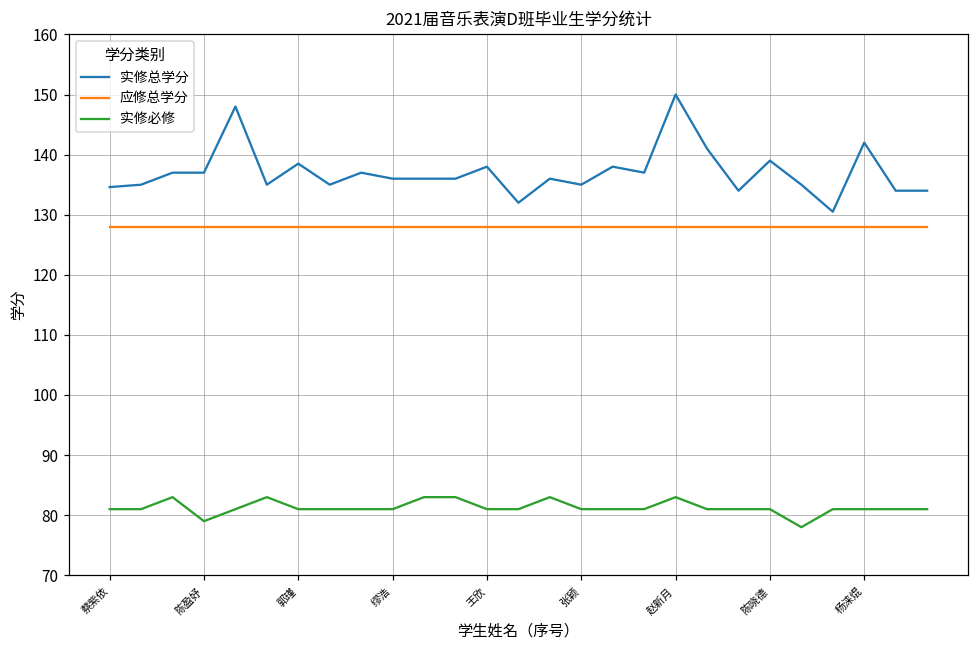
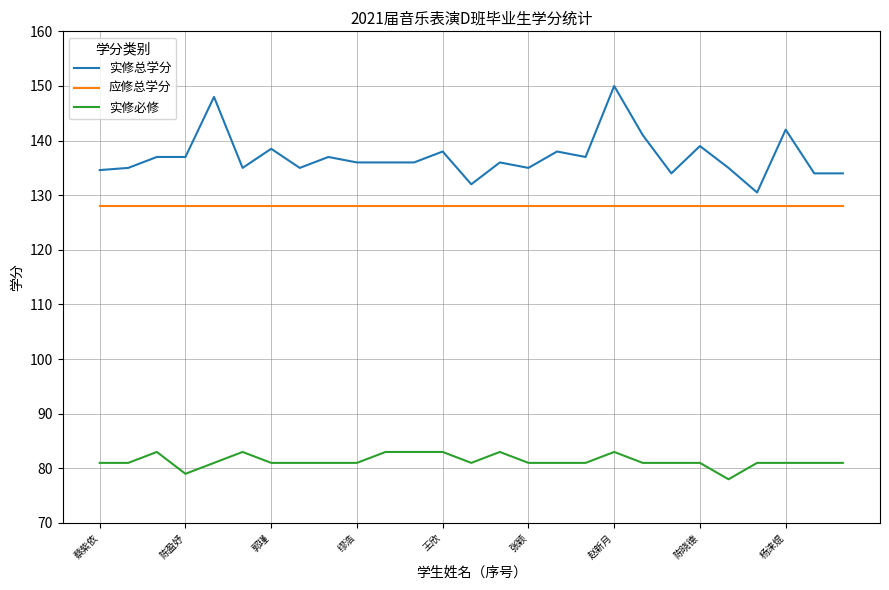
  {
    "实修总学分": {
      "蔡紫依": 135,
      "陈盈妤": 137,
      "郭瑾": 139,
      "缪浩": 136,
      "王欣": 138,
      "张颖": 135,
      "赵新月": 150,
      "陈晓德": 139,
      "杨涞焜": 142
    },
    "应修总学分": {
      "蔡紫依": 128,
      "陈盈妤": 128,
      "郭瑾": 128,
      "缪浩": 128,
      "王欣": 128,
      "张颖": 128,
      "赵新月": 128,
      "陈晓德": 128,
      "杨涞焜": 128
    },
    "实修必修": {
      "蔡紫依": 81,
      "陈盈妤": 79,
      "郭瑾": 81,
      "缪浩": 81,
-     "王欣": 81,
+     "王欣": 83,
      "张颖": 81,
      "赵新月": 83,
      "陈晓德": 81,
      "杨涞焜": 81
    }
  }
